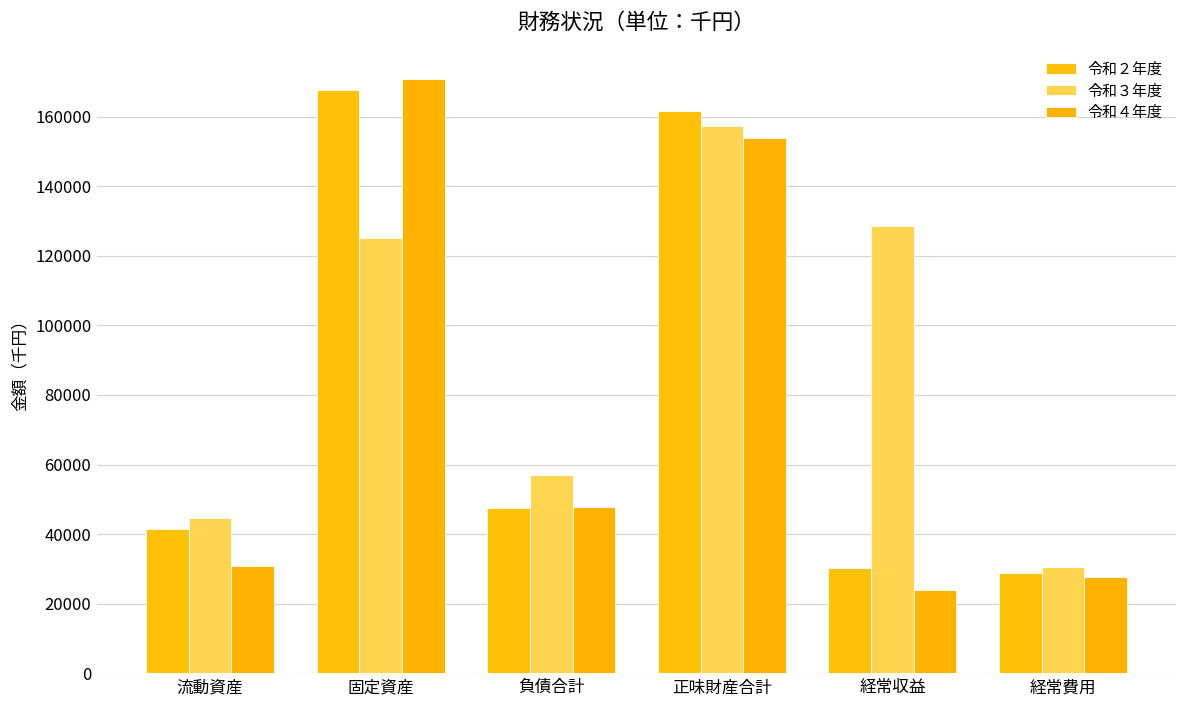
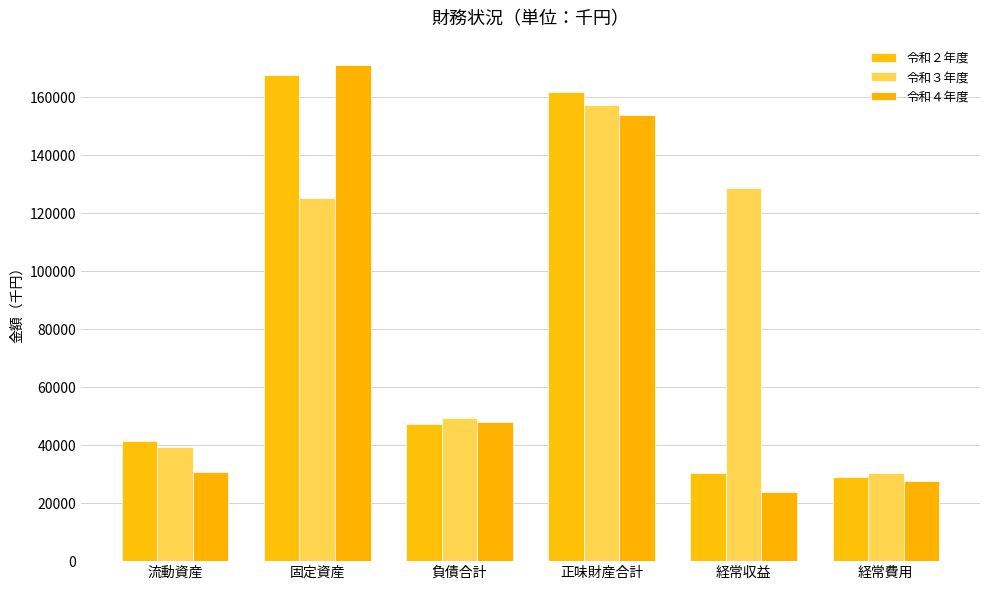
  {
    "令和３年度": {
-     "流動資産": 45000,
+     "流動資産": 39000,
      "固定資産": 125000,
-     "負債合計": 57000,
+     "負債合計": 49000,
      "正味財産合計": 157000,
      "経常収益": 129000,
      "経常費用": 31000
    }
  }
